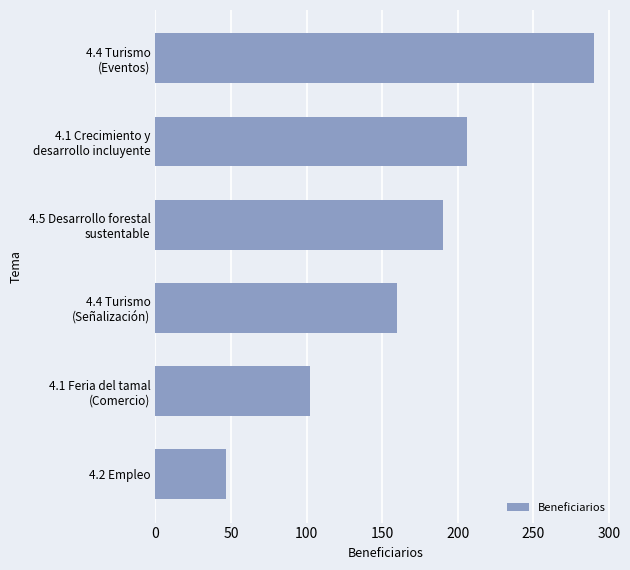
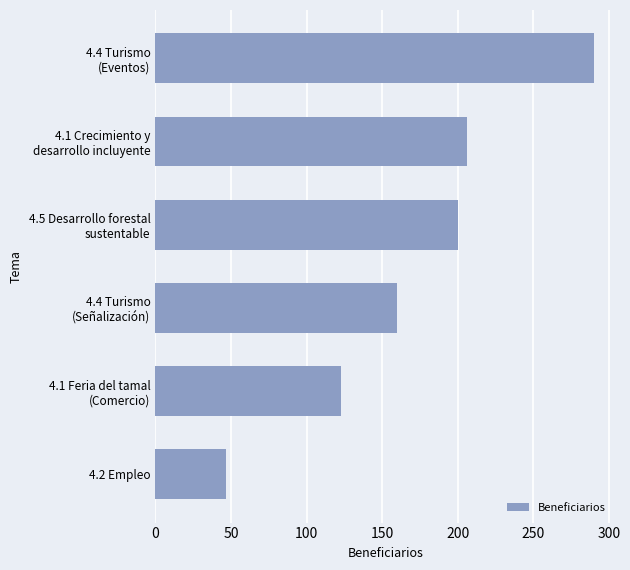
  {
    "4.4 Turismo (Eventos)": 290,
    "4.1 Crecimiento y desarrollo incluyente": 206,
-   "4.5 Desarrollo forestal sustentable": 190,
+   "4.5 Desarrollo forestal sustentable": 200,
    "4.4 Turismo (Señalización)": 160,
-   "4.1 Feria del tamal (Comercio)": 102,
+   "4.1 Feria del tamal (Comercio)": 123,
    "4.2 Empleo": 47
  }
